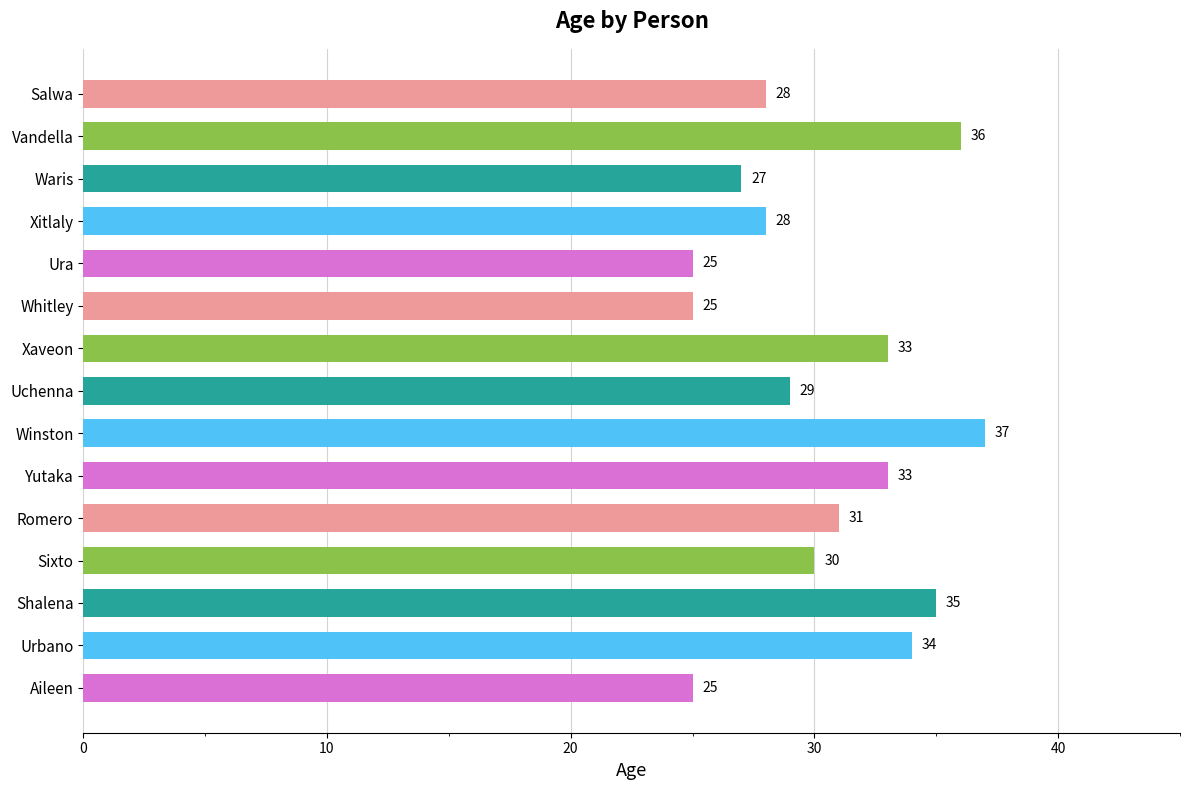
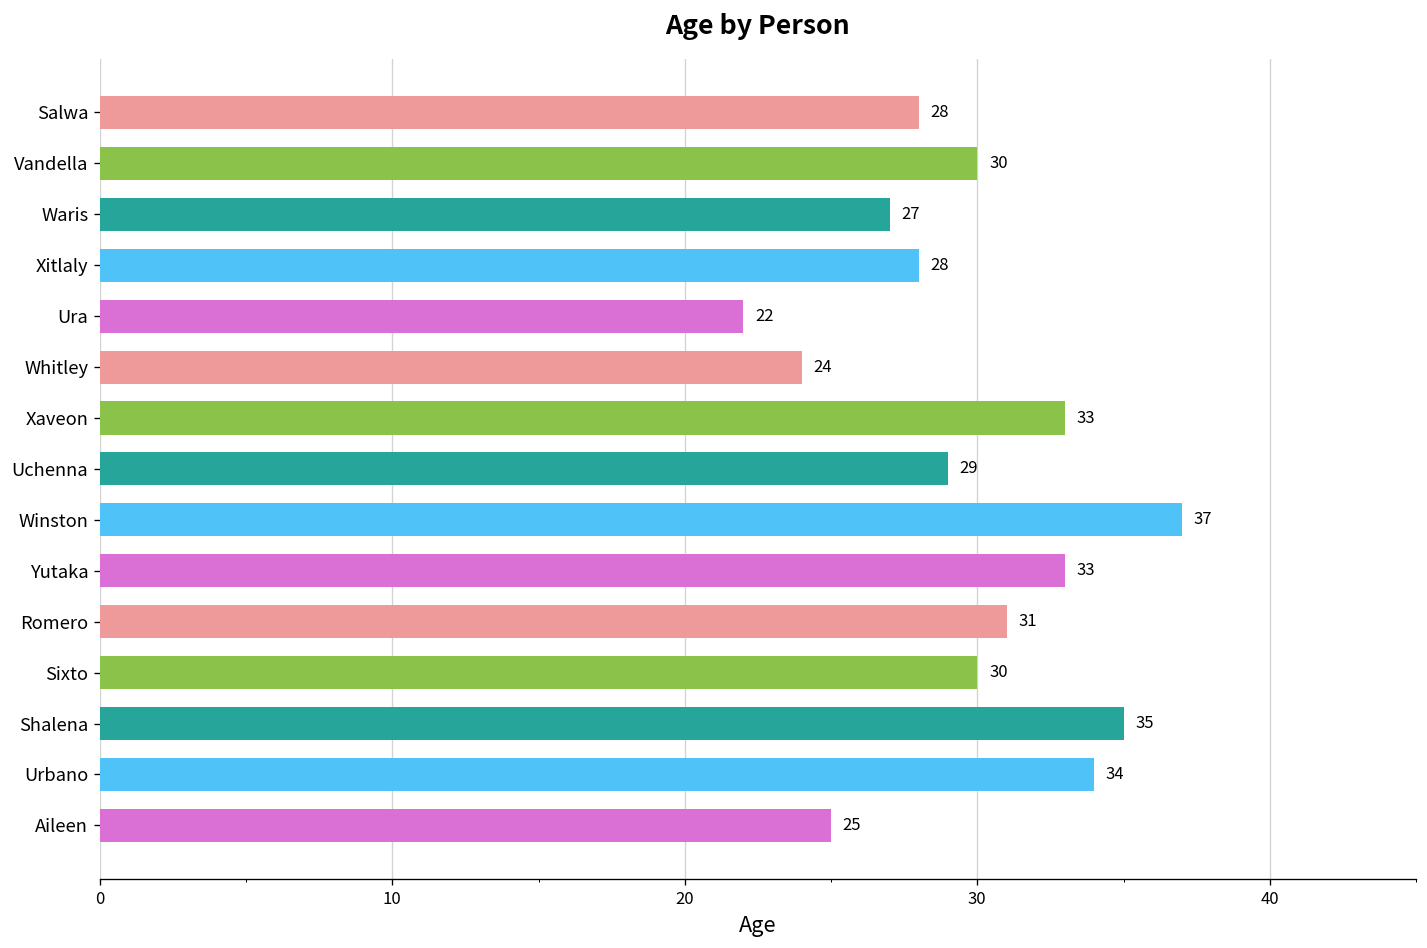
  {
    "Salwa": 28,
-   "Vandella": 36,
+   "Vandella": 30,
    "Waris": 27,
    "Xitlaly": 28,
-   "Ura": 25,
-   "Whitley": 25,
+   "Ura": 22,
+   "Whitley": 24,
    "Xaveon": 33,
    "Uchenna": 29,
    "Winston": 37,
    "Yutaka": 33,
    "Romero": 31,
    "Sixto": 30,
    "Shalena": 35,
    "Urbano": 34,
    "Aileen": 25
  }
